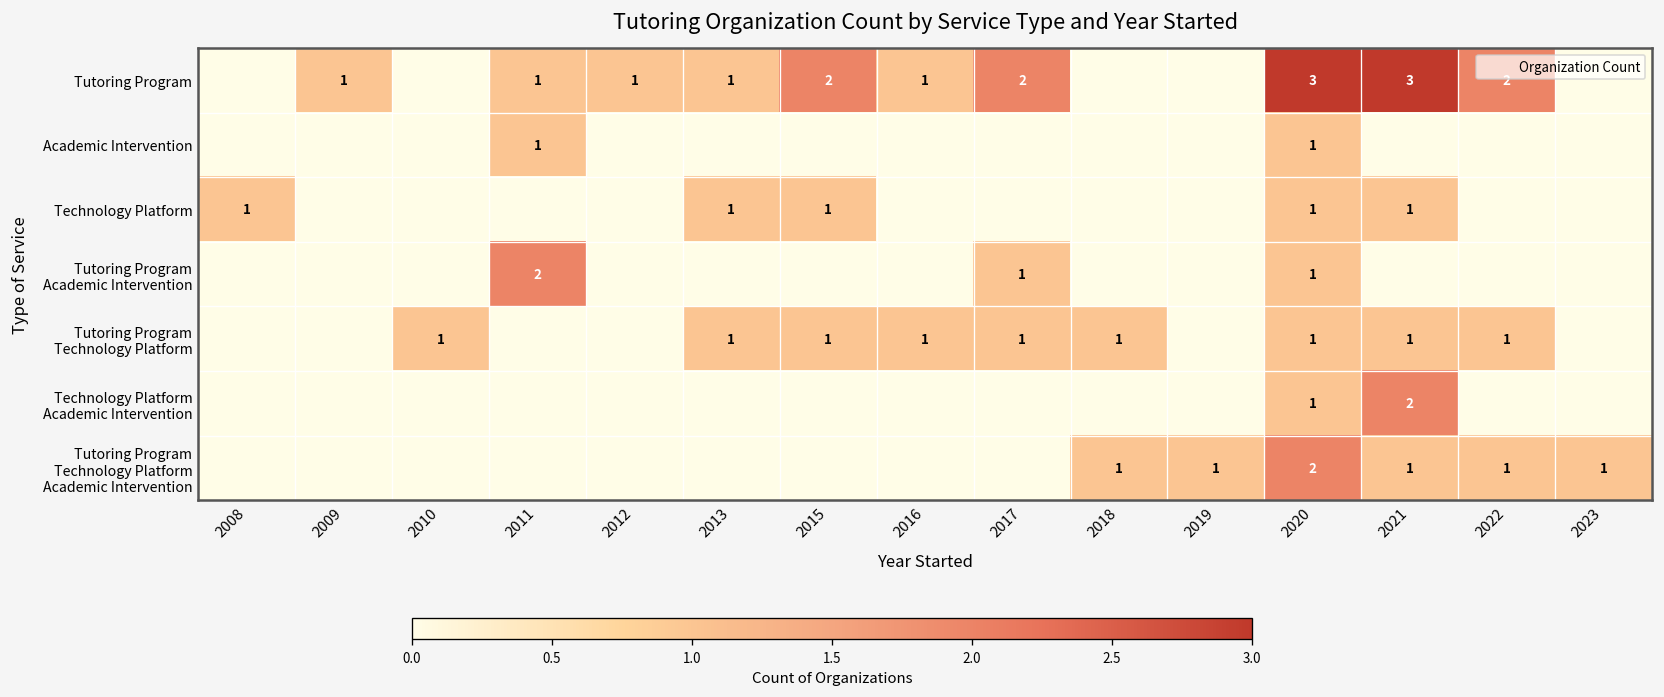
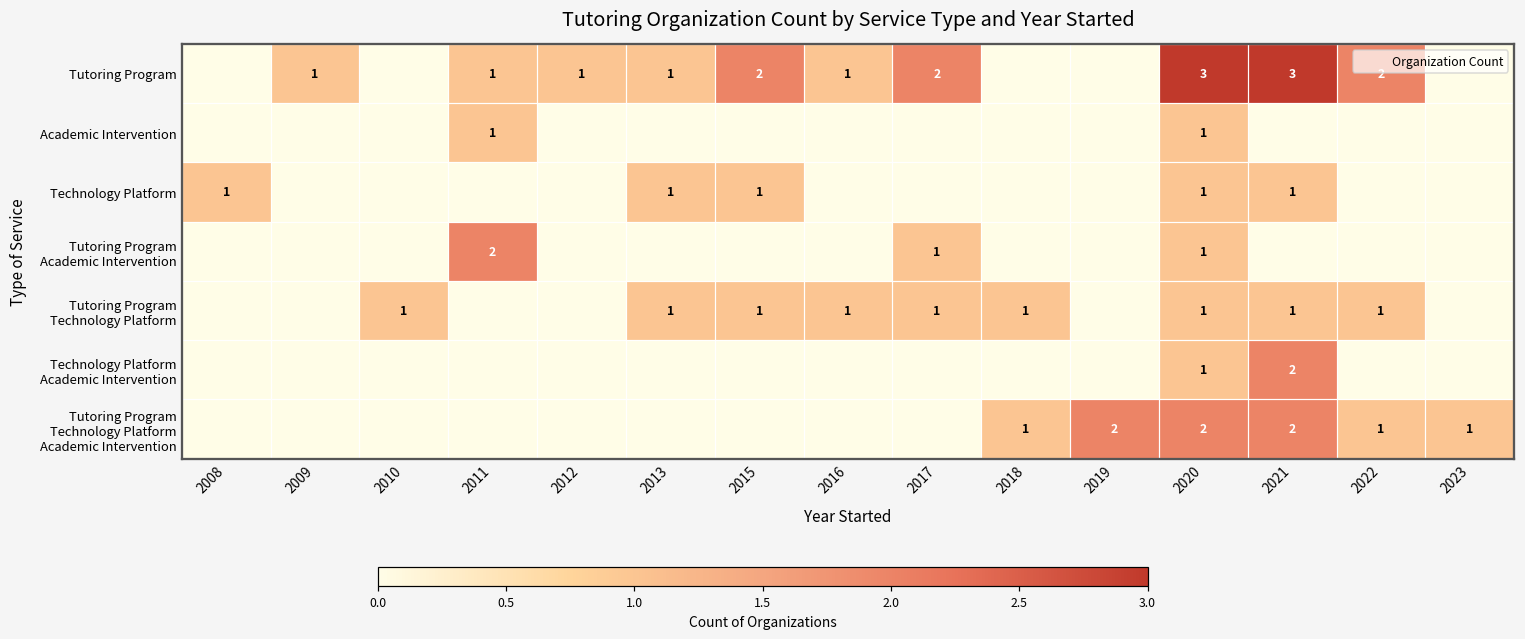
  {
    "Tutoring Program": {
      "2009": 1,
      "2011": 1,
      "2012": 1,
      "2013": 1,
      "2015": 2,
      "2016": 1,
      "2017": 2,
      "2020": 3,
      "2021": 3
    },
    "Academic Intervention": {
      "2011": 1,
      "2020": 1
    },
    "Technology Platform": {
      "2008": 1,
      "2013": 1,
      "2015": 1,
      "2020": 1,
      "2021": 1
    },
    "Tutoring Program Academic Intervention": {
      "2011": 2,
      "2017": 1,
      "2020": 1
    },
    "Tutoring Program Technology Platform": {
      "2010": 1,
      "2013": 1,
      "2015": 1,
      "2016": 1,
      "2017": 1,
      "2018": 1,
      "2020": 1,
      "2021": 1,
      "2022": 1
    },
    "Technology Platform Academic Intervention": {
      "2020": 1,
      "2021": 2
    },
    "Tutoring Program Technology Platform Academic Intervention": {
      "2018": 1,
-     "2019": 1,
+     "2019": 2,
      "2020": 2,
-     "2021": 1,
+     "2021": 2,
      "2022": 1,
      "2023": 1
    }
  }
